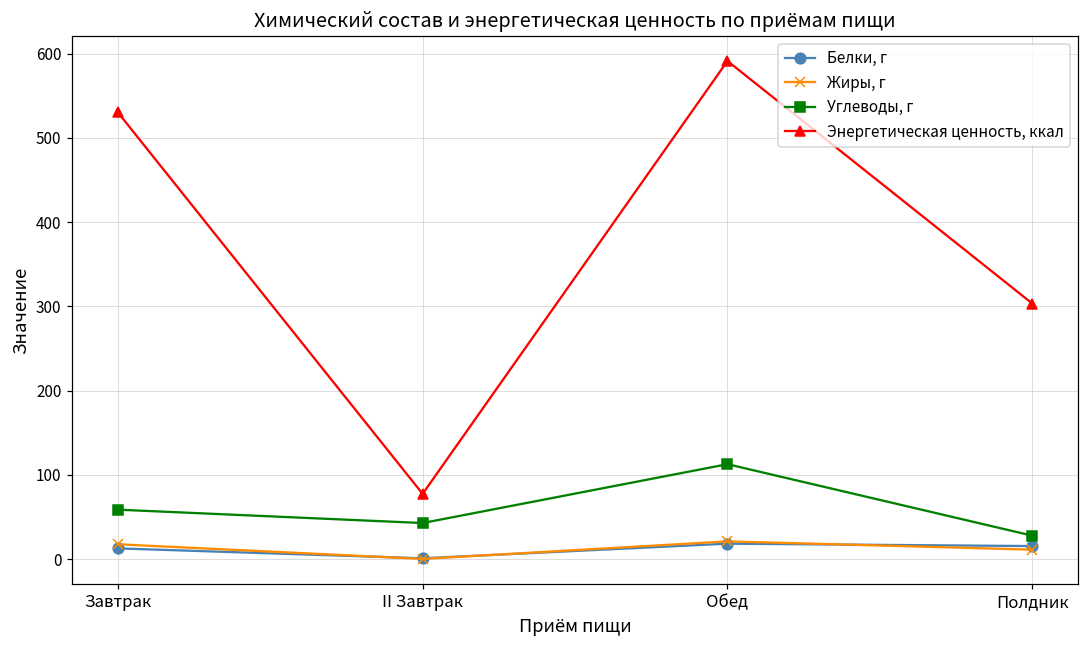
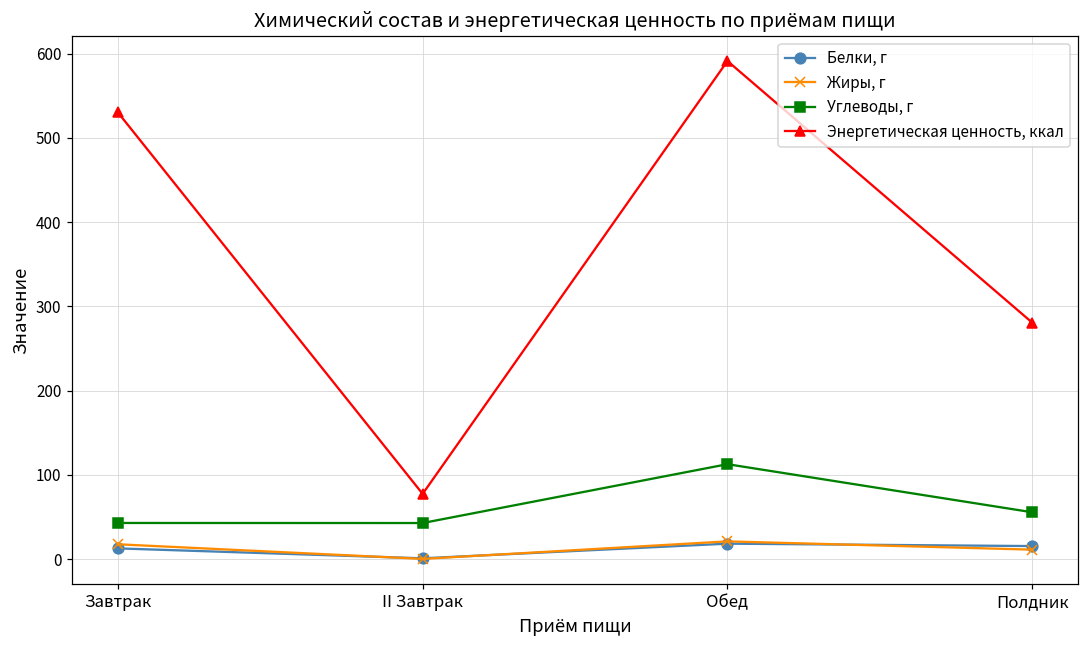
  {
    "Белки, г": {
      "Завтрак": 10,
      "Полдник": 20
    },
    "Жиры, г": {
      "Завтрак": 20,
      "Полдник": 10
    },
    "Углеводы, г": {
-     "Завтрак": 60,
+     "Завтрак": 40,
      "II Завтрак": 40,
      "Обед": 110,
-     "Полдник": 30
+     "Полдник": 60
    },
    "Энергетическая ценность, ккал": {
      "Завтрак": 530,
      "II Завтрак": 80,
      "Обед": 590,
-     "Полдник": 300
+     "Полдник": 280
    }
  }
